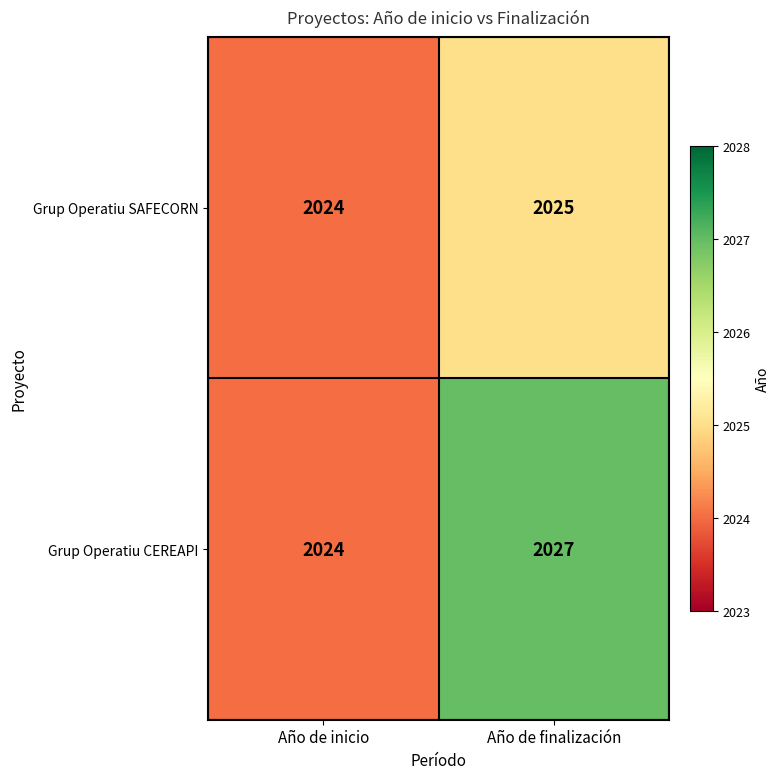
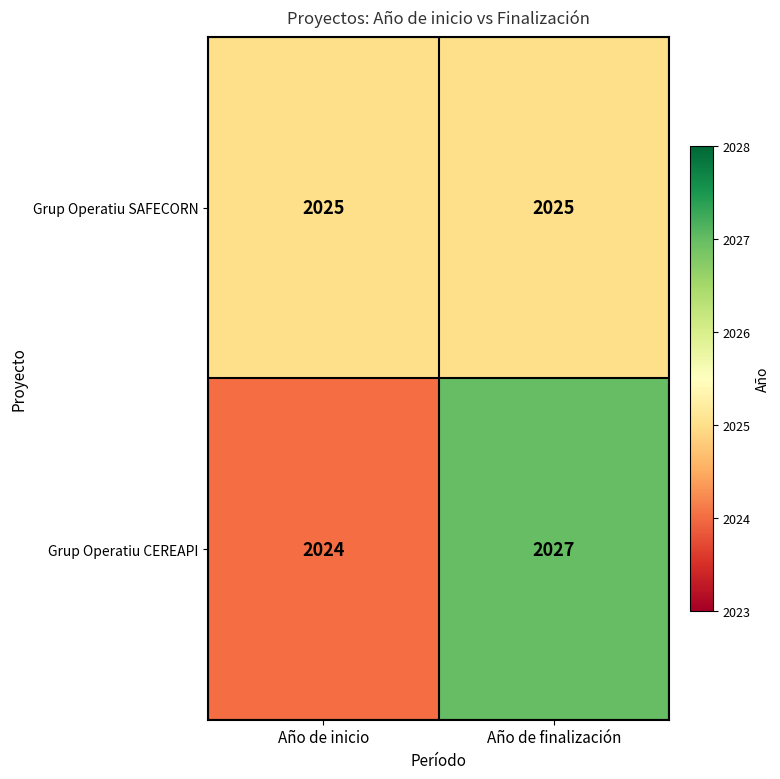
  {
    "Grup Operatiu SAFECORN": {
-     "Año de inicio": 2024,
+     "Año de inicio": 2025,
      "Año de finalización": 2025
    },
    "Grup Operatiu CEREAPI": {
      "Año de inicio": 2024,
      "Año de finalización": 2027
    }
  }
